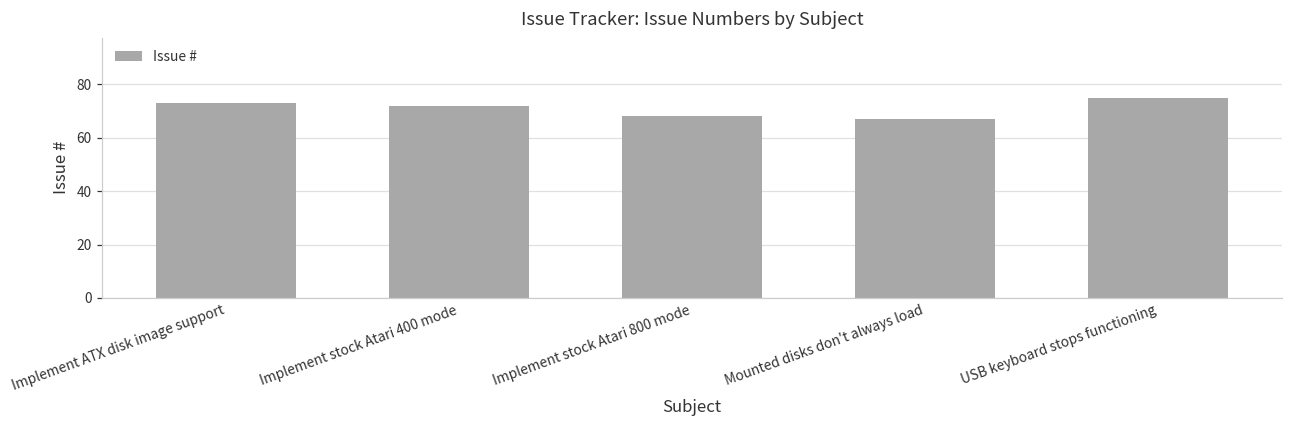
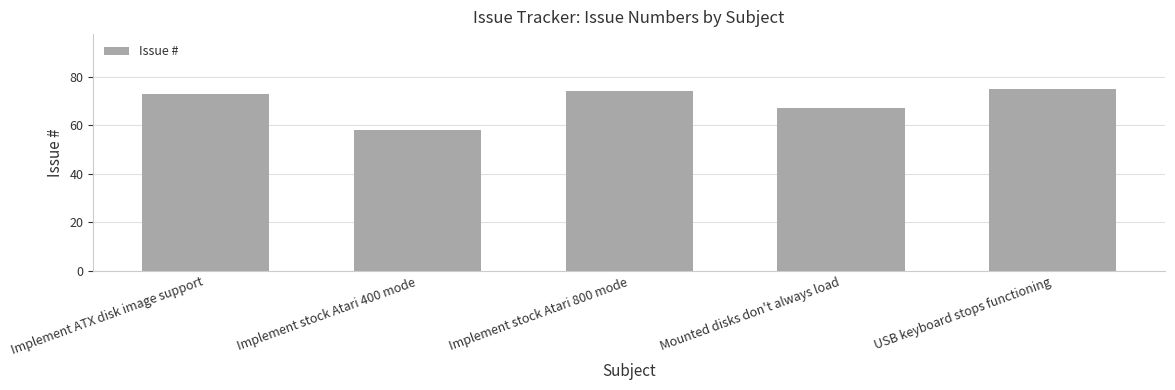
  {
    "Implement ATX disk image support": 73,
-   "Implement stock Atari 400 mode": 72,
-   "Implement stock Atari 800 mode": 68,
+   "Implement stock Atari 400 mode": 58,
+   "Implement stock Atari 800 mode": 74,
    "Mounted disks don't always load": 67,
    "USB keyboard stops functioning": 75
  }
